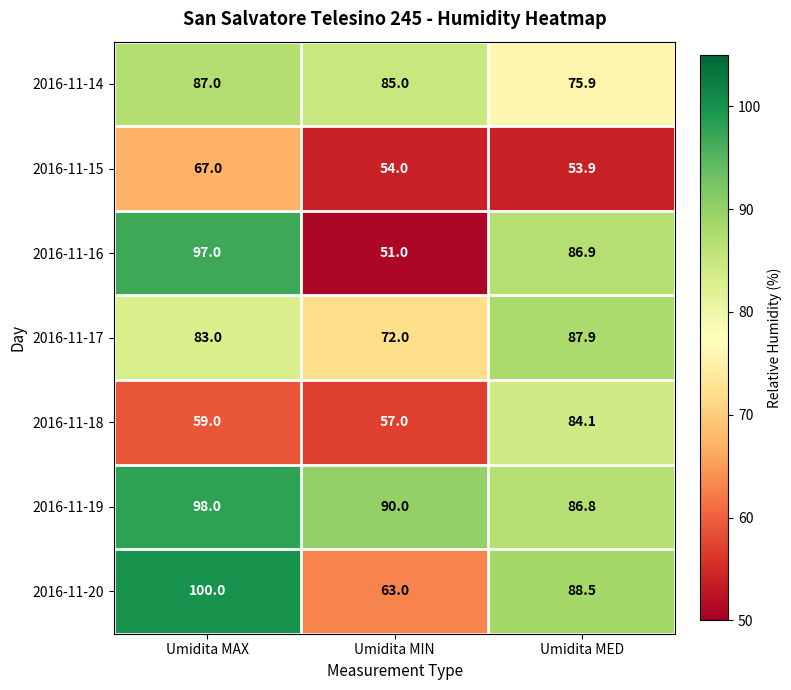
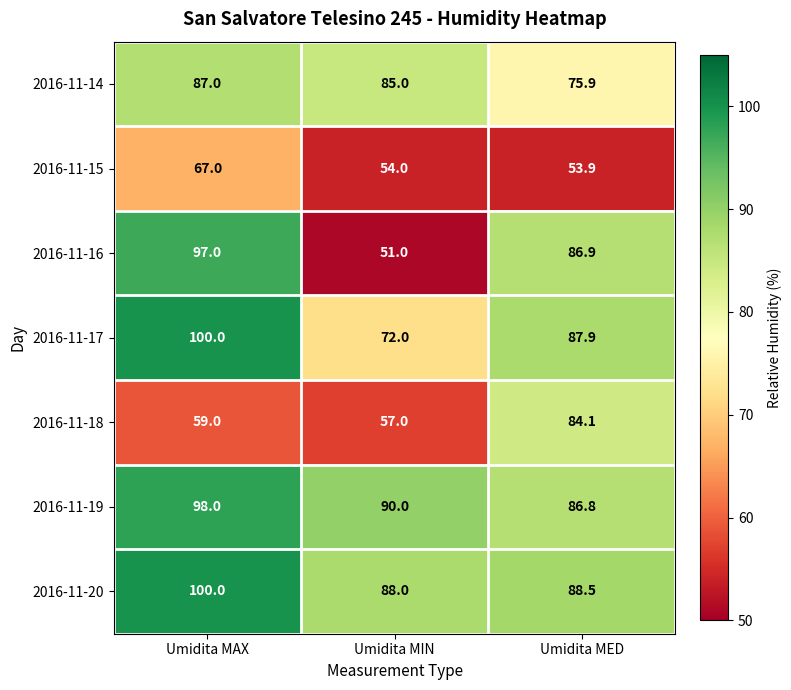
  {
    "2016-11-14": {
      "Umidita MAX": 87.0,
      "Umidita MIN": 85.0,
      "Umidita MED": 75.9
    },
    "2016-11-15": {
      "Umidita MAX": 67.0,
      "Umidita MIN": 54.0,
      "Umidita MED": 53.9
    },
    "2016-11-16": {
      "Umidita MAX": 97.0,
      "Umidita MIN": 51.0,
      "Umidita MED": 86.9
    },
    "2016-11-17": {
-     "Umidita MAX": 83.0,
+     "Umidita MAX": 100.0,
      "Umidita MIN": 72.0,
      "Umidita MED": 87.9
    },
    "2016-11-18": {
      "Umidita MAX": 59.0,
      "Umidita MIN": 57.0,
      "Umidita MED": 84.1
    },
    "2016-11-19": {
      "Umidita MAX": 98.0,
      "Umidita MIN": 90.0,
      "Umidita MED": 86.8
    },
    "2016-11-20": {
      "Umidita MAX": 100.0,
-     "Umidita MIN": 63.0,
+     "Umidita MIN": 88.0,
      "Umidita MED": 88.5
    }
  }
